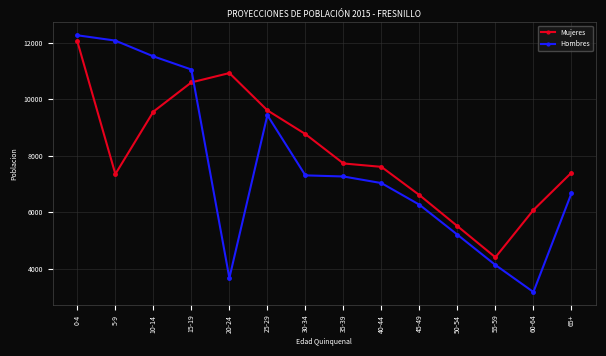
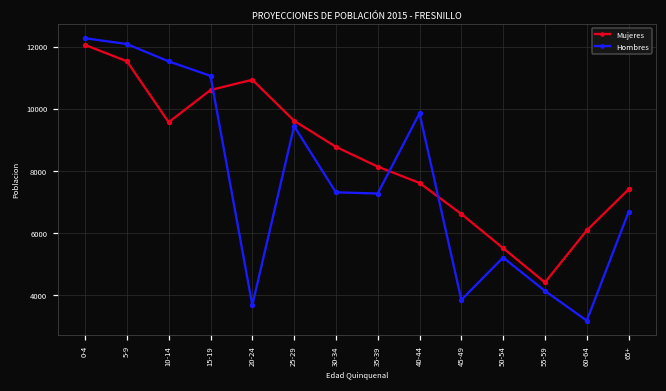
  {
    "Mujeres": {
      "0-4": 12100,
-     "5-9": 7400,
+     "5-9": 11500,
      "10-14": 9600,
      "15-19": 10600,
      "20-24": 10900,
      "25-29": 9600,
      "30-34": 8800,
-     "35-39": 7700,
+     "35-39": 8100,
      "40-44": 7600,
      "45-49": 6600,
      "50-54": 5500,
      "55-59": 4400,
      "60-64": 6100,
      "65+": 7400
    },
    "Hombres": {
      "0-4": 12300,
      "5-9": 12100,
      "10-14": 11500,
      "15-19": 11100,
      "20-24": 3700,
      "25-29": 9400,
      "30-34": 7300,
      "35-39": 7300,
-     "40-44": 7000,
-     "45-49": 6300,
+     "40-44": 9900,
+     "45-49": 3800,
      "50-54": 5200,
      "55-59": 4100,
      "60-64": 3200,
      "65+": 6700
    }
  }
